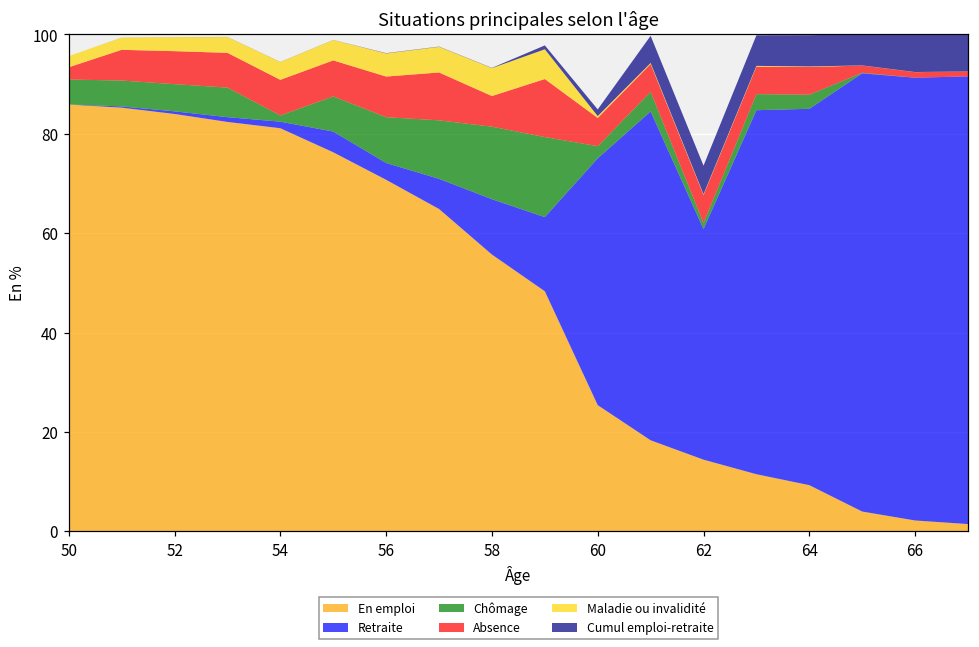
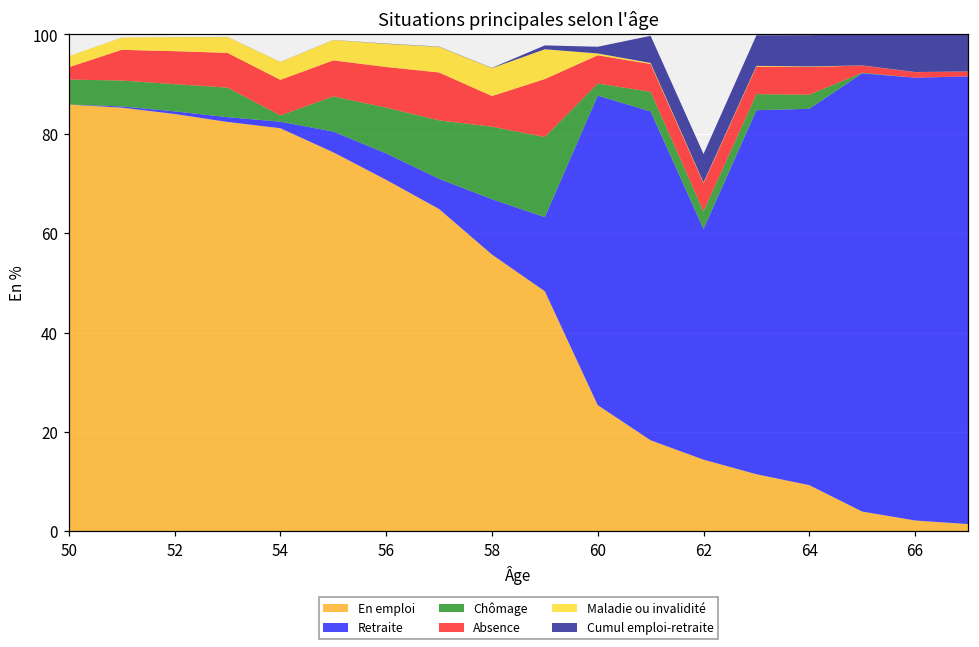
  {
    "Retraite": {
      "54": 1,
-     "56": 3,
+     "56": 5,
      "58": 11,
-     "60": 50,
+     "60": 62,
      "62": 46,
      "64": 76
    },
    "Chômage": {
      "50": 5,
      "52": 5,
      "54": 1,
      "56": 9,
      "58": 15,
      "60": 2,
-     "62": 1,
+     "62": 4,
      "64": 3
    },
    "Absence": {
      "50": 2,
      "52": 7,
      "54": 7,
      "56": 8,
      "58": 6
    },
    "Cumul emploi-retraite": {
      "60": 1,
      "62": 6,
      "64": 6,
      "66": 8
    }
  }
